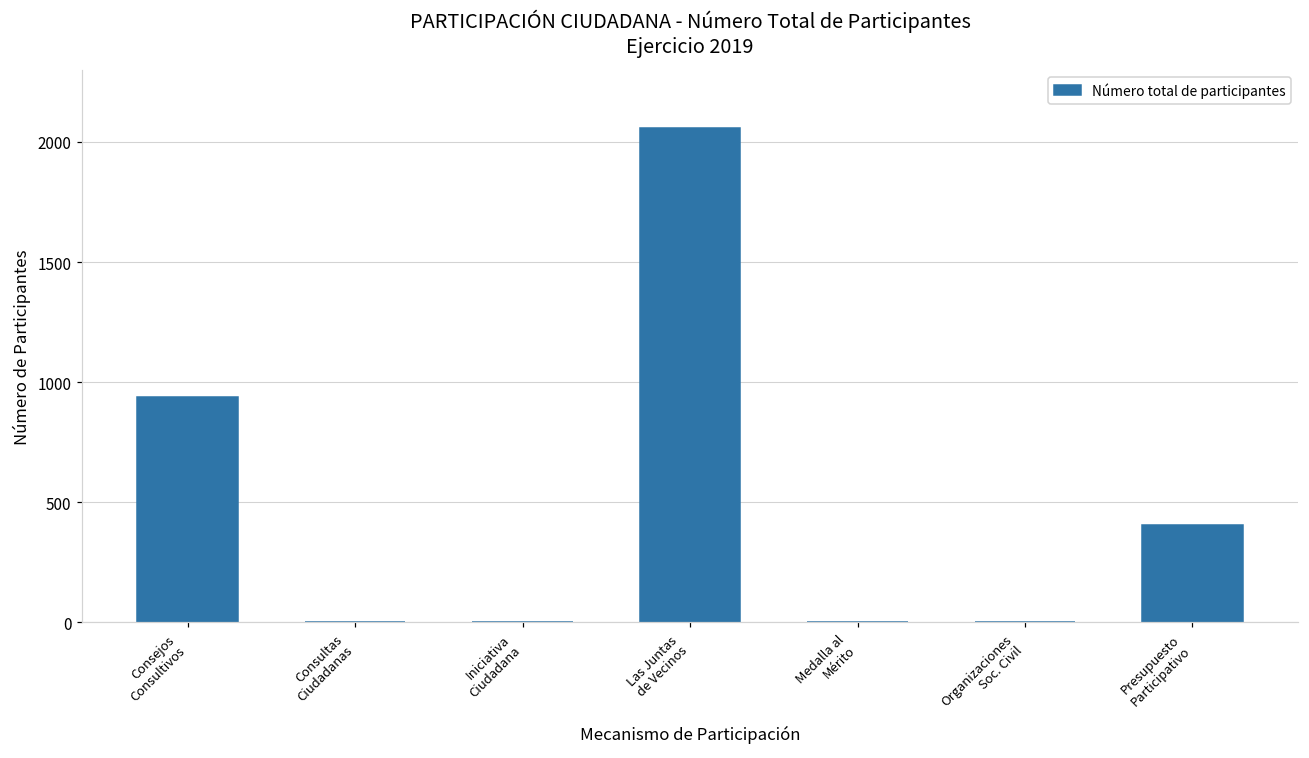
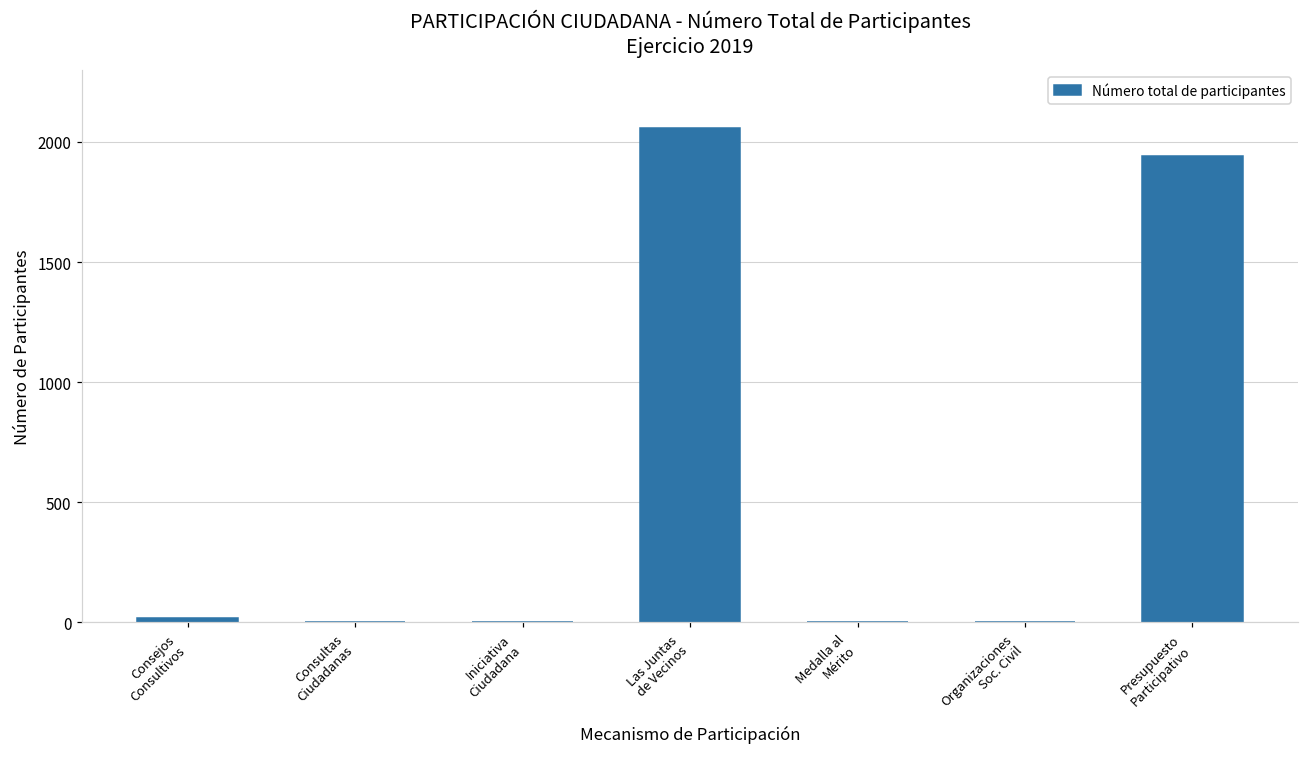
  {
-   "Consejos Consultivos": 940,
+   "Consejos Consultivos": 20,
    "Consultas Ciudadanas": 0,
    "Iniciativa Ciudadana": 0,
    "Las Juntas de Vecinos": 2060,
    "Medalla al Mérito": 0,
    "Organizaciones Soc. Civil": 0,
-   "Presupuesto Participativo": 410
+   "Presupuesto Participativo": 1940
  }
